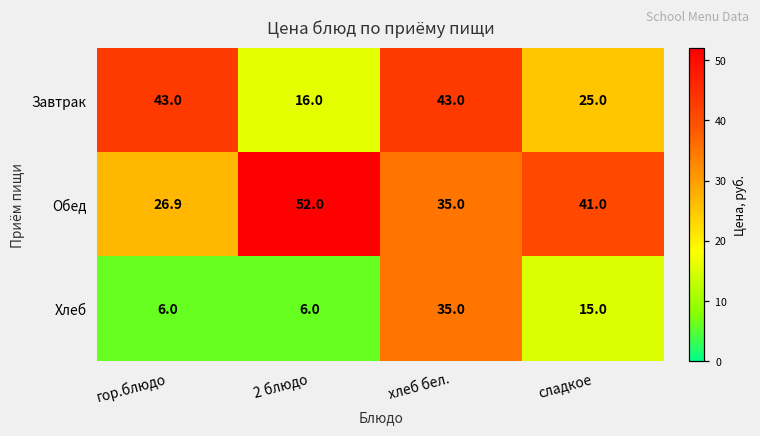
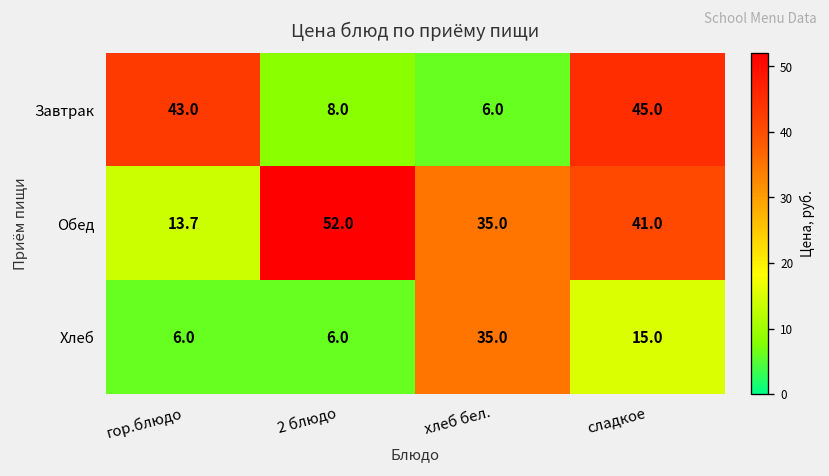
  {
    "Завтрак": {
      "гор.блюдо": 43.0,
-     "2 блюдо": 16.0,
-     "хлеб бел.": 43.0,
-     "сладкое": 25.0
+     "2 блюдо": 8.0,
+     "хлеб бел.": 6.0,
+     "сладкое": 45.0
    },
    "Обед": {
-     "гор.блюдо": 26.9,
+     "гор.блюдо": 13.7,
      "2 блюдо": 52.0,
      "хлеб бел.": 35.0,
      "сладкое": 41.0
    },
    "Хлеб": {
      "гор.блюдо": 6.0,
      "2 блюдо": 6.0,
      "хлеб бел.": 35.0,
      "сладкое": 15.0
    }
  }
